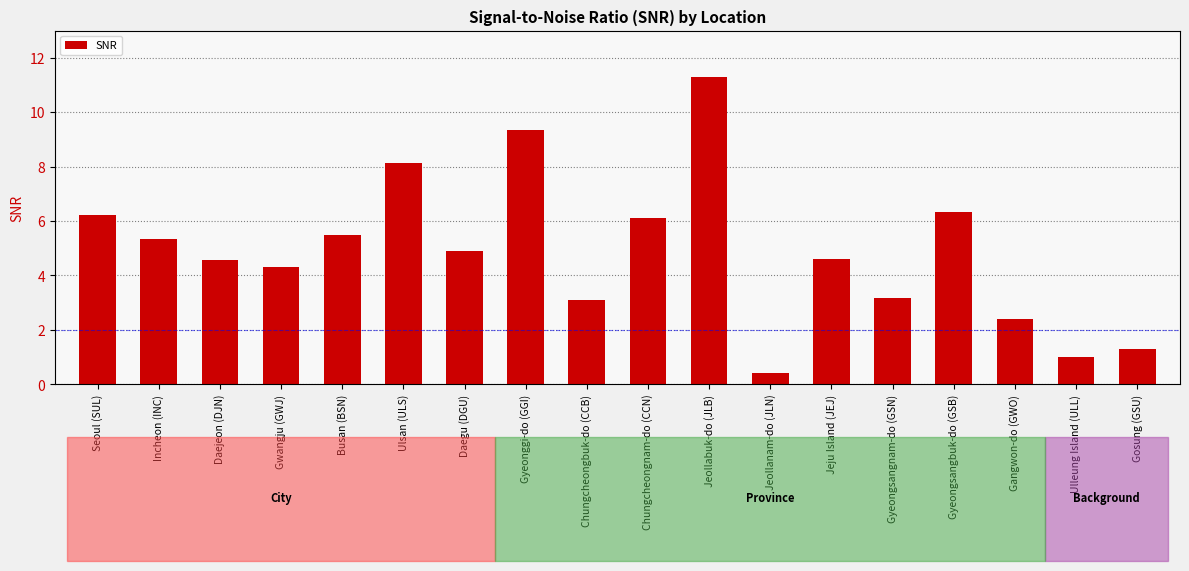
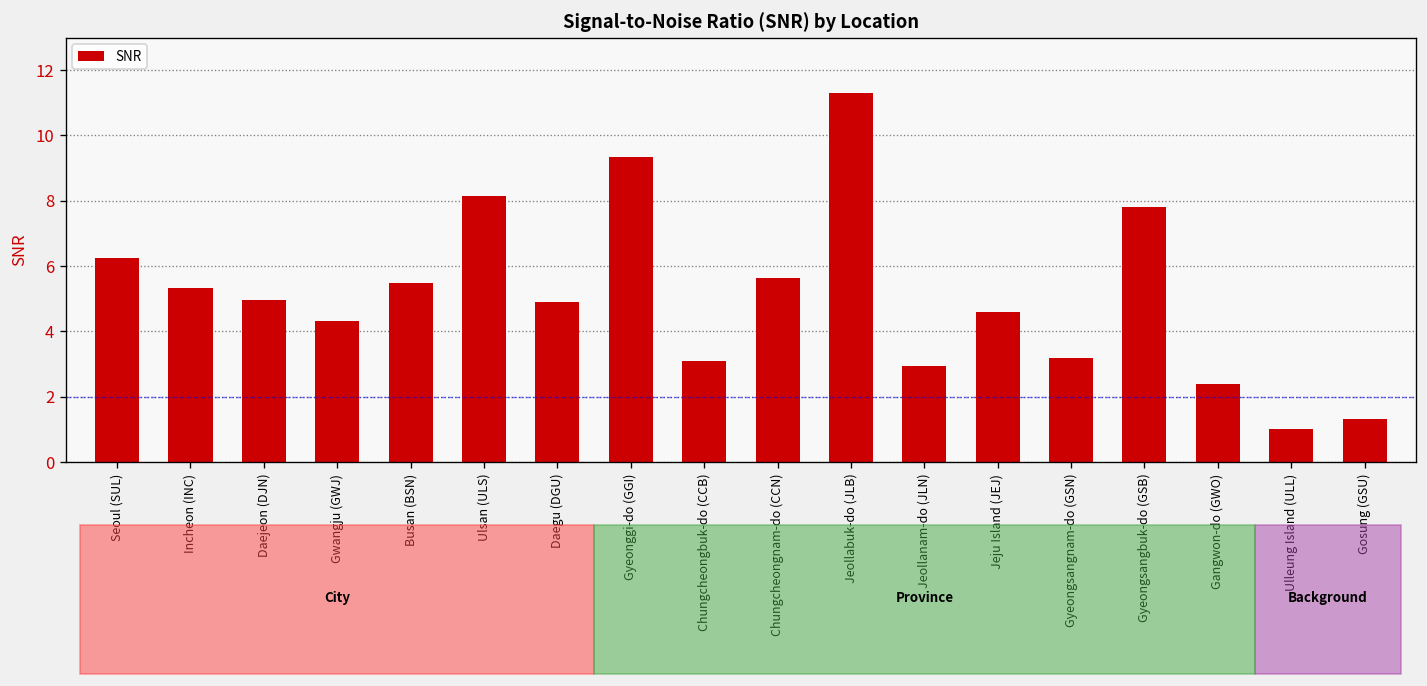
  {
    "Seoul (SUL)": 6.2,
    "Incheon (INC)": 5.3,
-   "Daejeon (DJN)": 4.6,
+   "Daejeon (DJN)": 5.0,
    "Gwangju (GWJ)": 4.3,
    "Busan (BSN)": 5.5,
    "Ulsan (ULS)": 8.1,
    "Daegu (DGU)": 4.9,
    "Gyeonggi-do (GGI)": 9.3,
    "Chungcheongbuk-do (CCB)": 3.1,
-   "Chungcheongnam-do (CCN)": 6.1,
+   "Chungcheongnam-do (CCN)": 5.6,
    "Jeollabuk-do (JLB)": 11.3,
-   "Jeollanam-do (JLN)": 0.4,
+   "Jeollanam-do (JLN)": 2.9,
    "Jeju Island (JEJ)": 4.6,
    "Gyeongsangnam-do (GSN)": 3.2,
-   "Gyeongsangbuk-do (GSB)": 6.3,
+   "Gyeongsangbuk-do (GSB)": 7.8,
    "Gangwon-do (GWO)": 2.4,
    "Ulleung Island (ULL)": 1.0,
    "Gosung (GSU)": 1.3
  }
